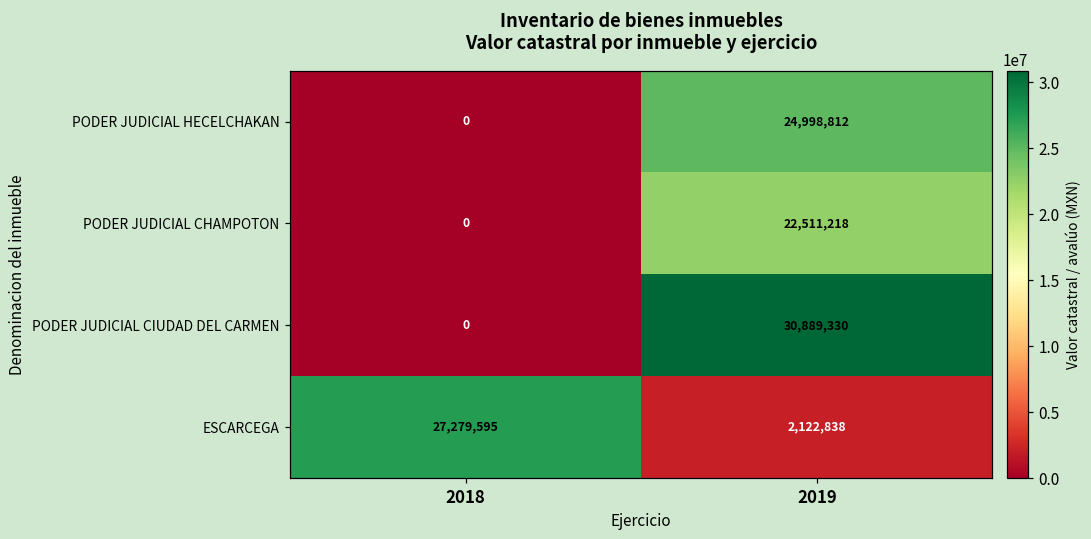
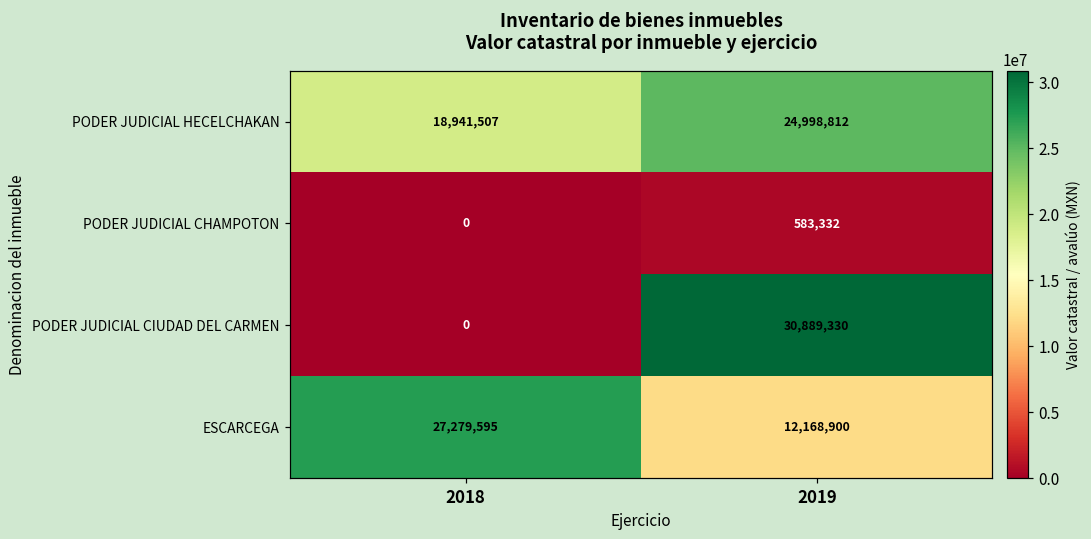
  {
    "PODER JUDICIAL HECELCHAKAN": {
-     "2018": "0",
+     "2018": "18,941,507",
      "2019": "24,998,812"
    },
    "PODER JUDICIAL CHAMPOTON": {
      "2018": "0",
-     "2019": "22,511,218"
+     "2019": "583,332"
    },
    "PODER JUDICIAL CIUDAD DEL CARMEN": {
      "2018": "0",
      "2019": "30,889,330"
    },
    "ESCARCEGA": {
      "2018": "27,279,595",
-     "2019": "2,122,838"
+     "2019": "12,168,900"
    }
  }
